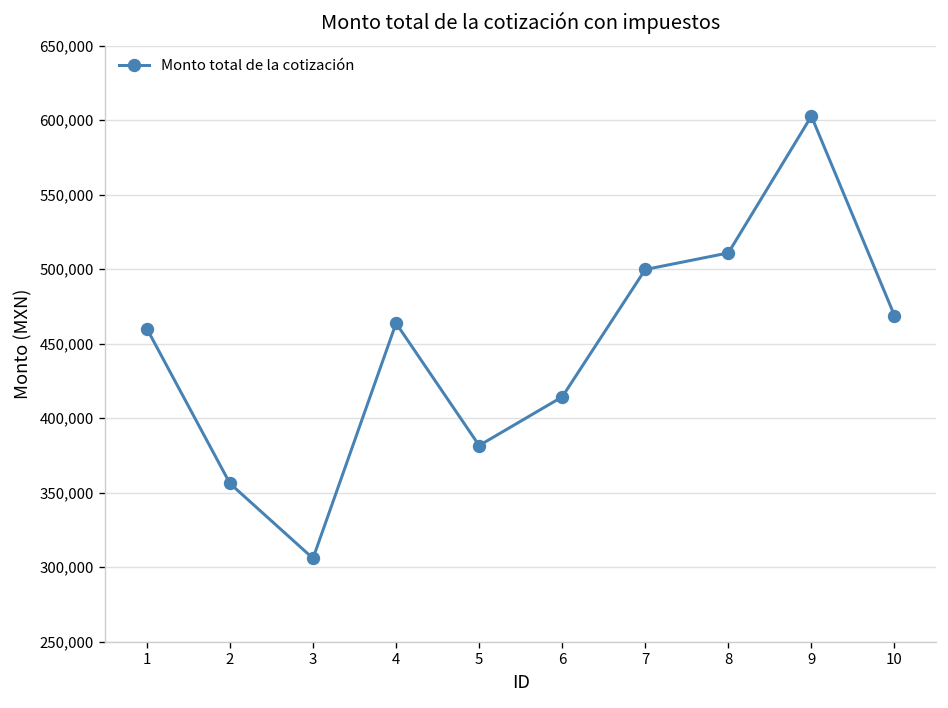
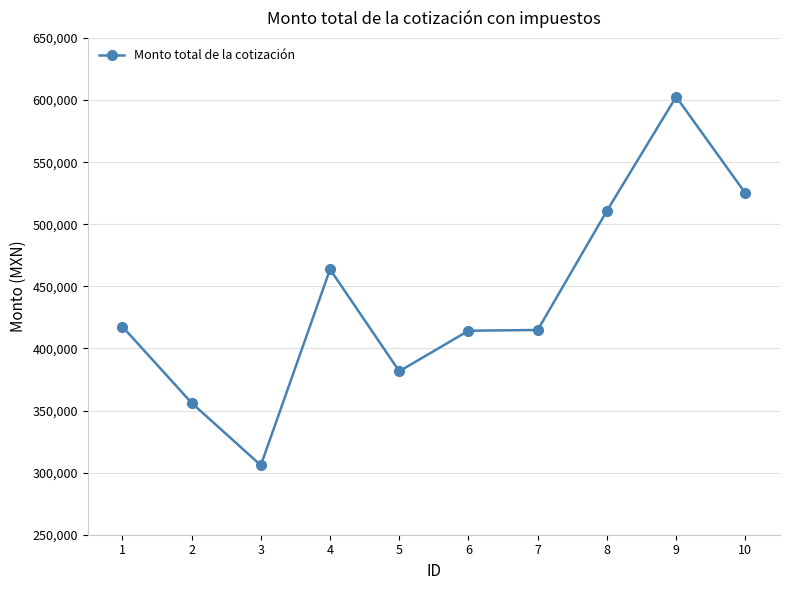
  {
-   "1": "460,000",
+   "1": "418,000",
    "2": "356,000",
    "3": "306,000",
    "4": "464,000",
    "5": "382,000",
    "6": "414,000",
-   "7": "500,000",
+   "7": "415,000",
    "8": "511,000",
    "9": "603,000",
-   "10": "469,000"
+   "10": "525,000"
  }
